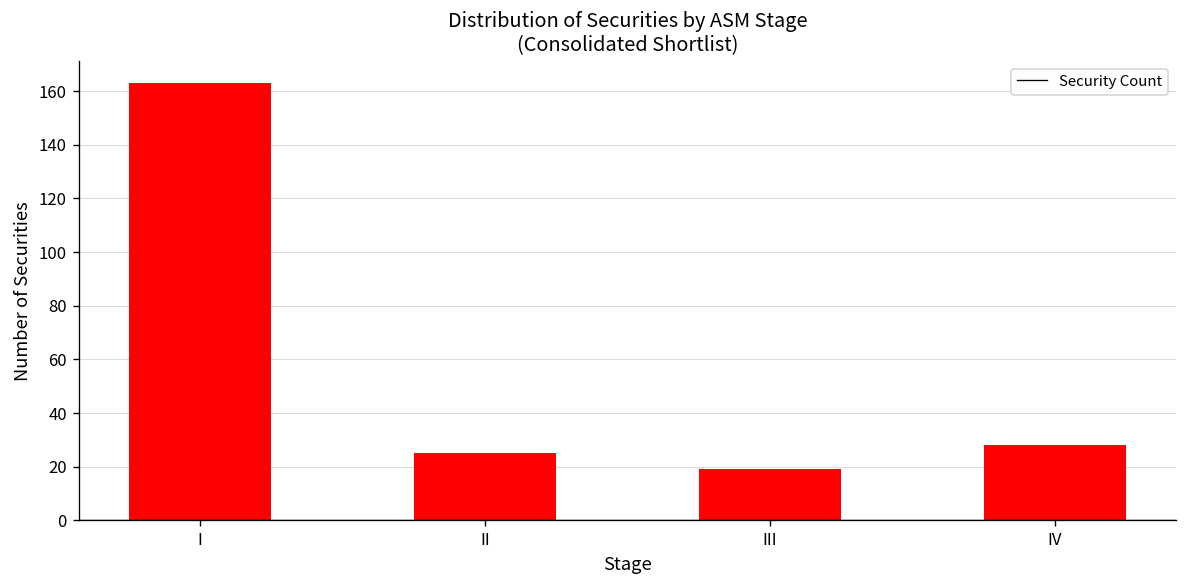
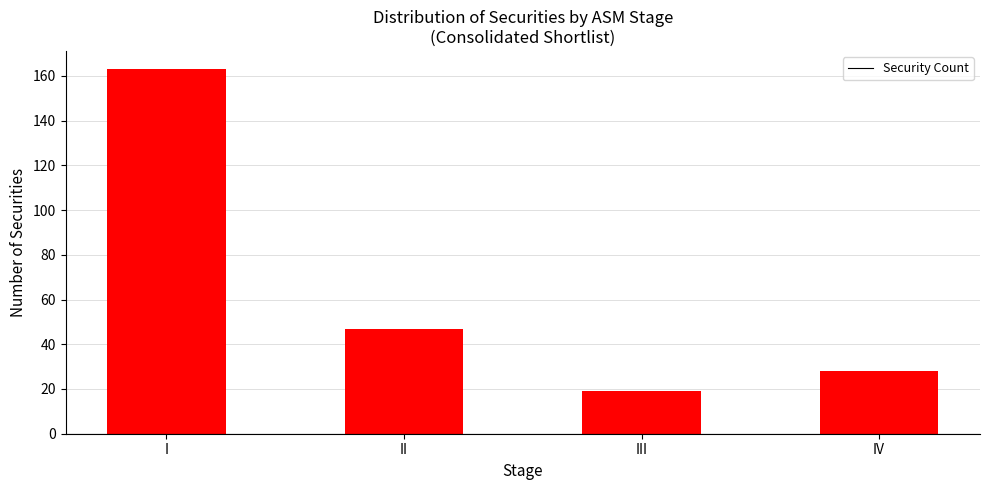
  {
    "I": 163,
-   "II": 25,
+   "II": 47,
    "III": 19,
    "IV": 28
  }
